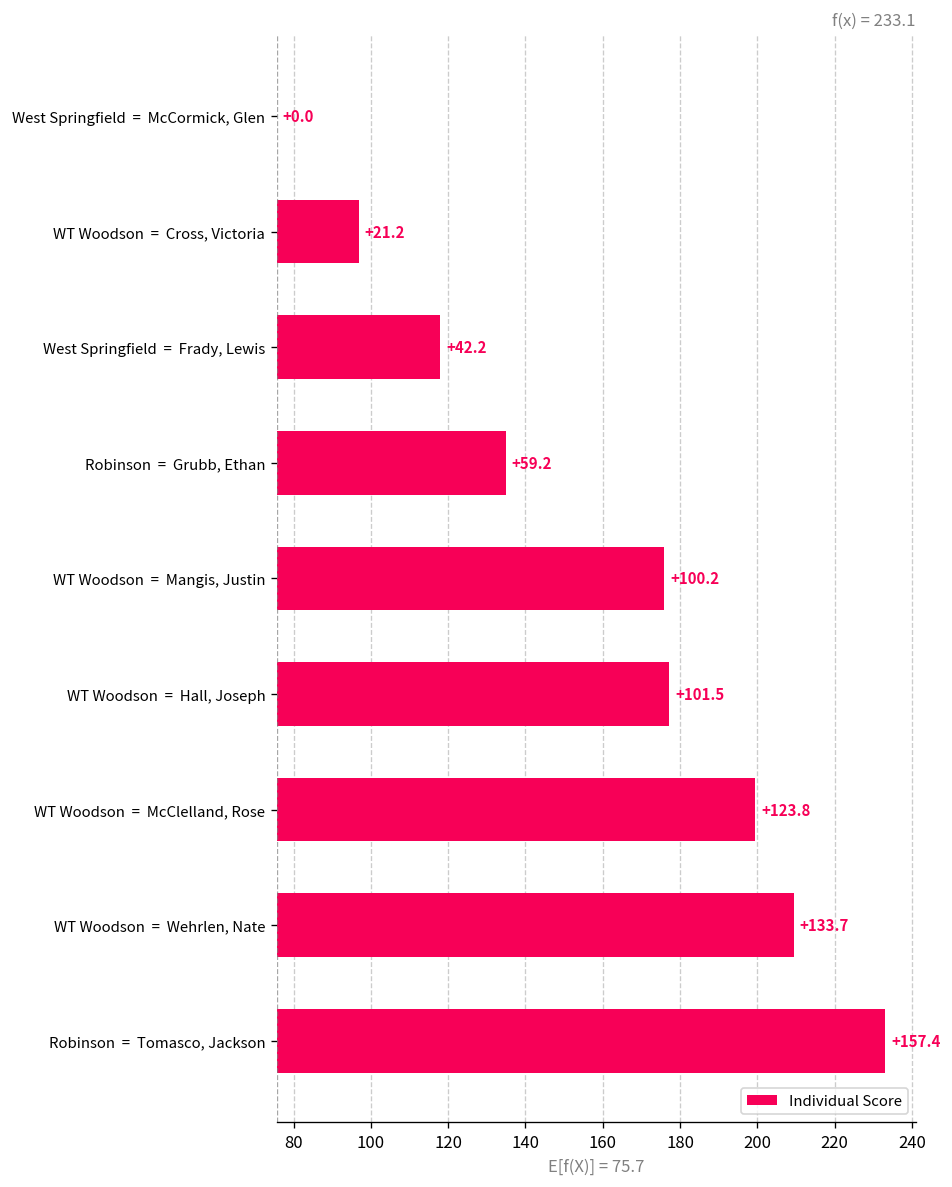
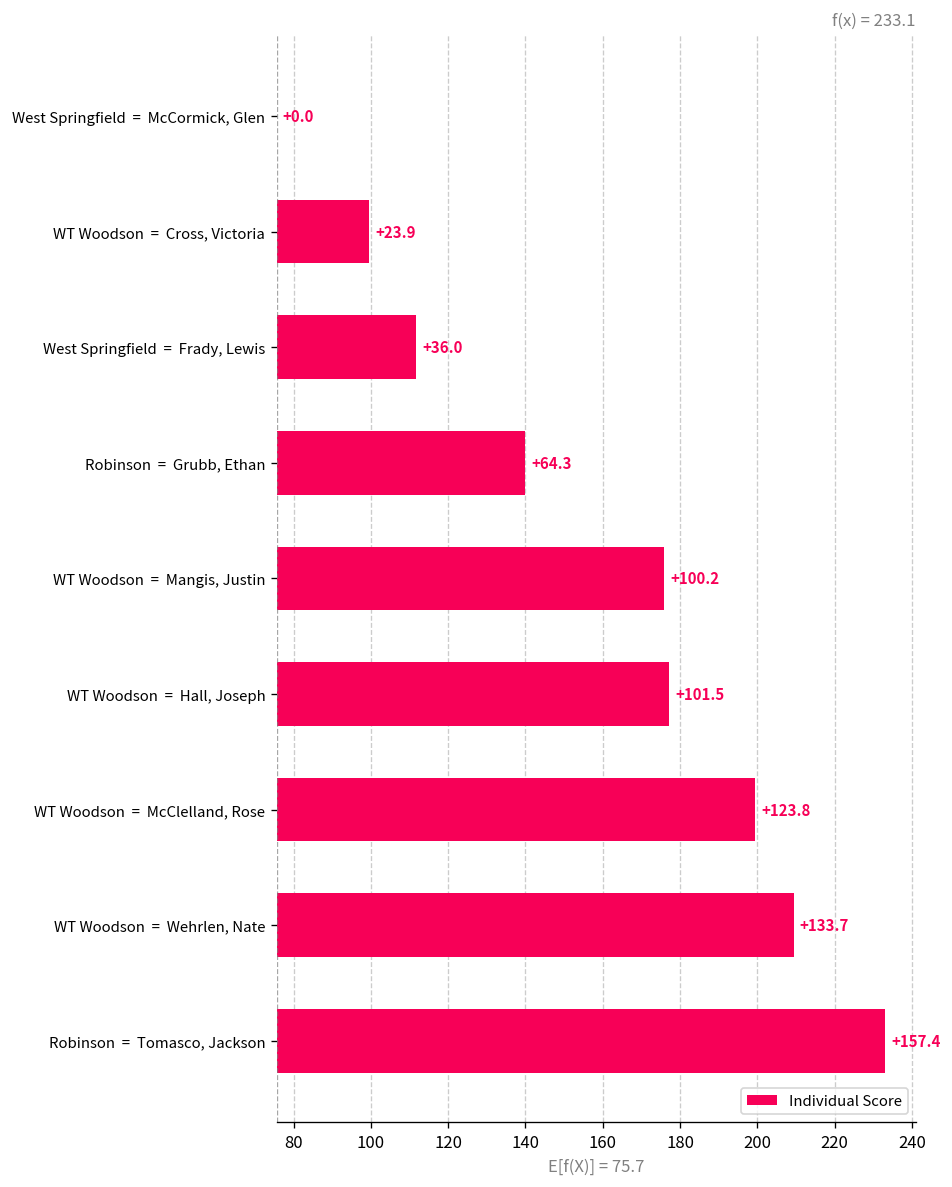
  {
    "West Springfield = McCormick, Glen": "+0.0",
-   "WT Woodson = Cross, Victoria": "+21.2",
-   "West Springfield = Frady, Lewis": "+42.2",
-   "Robinson = Grubb, Ethan": "+59.2",
+   "WT Woodson = Cross, Victoria": "+23.9",
+   "West Springfield = Frady, Lewis": "+36.0",
+   "Robinson = Grubb, Ethan": "+64.3",
    "WT Woodson = Mangis, Justin": "+100.2",
    "WT Woodson = Hall, Joseph": "+101.5",
    "WT Woodson = McClelland, Rose": "+123.8",
    "WT Woodson = Wehrlen, Nate": "+133.7",
    "Robinson = Tomasco, Jackson": "+157.4"
  }
